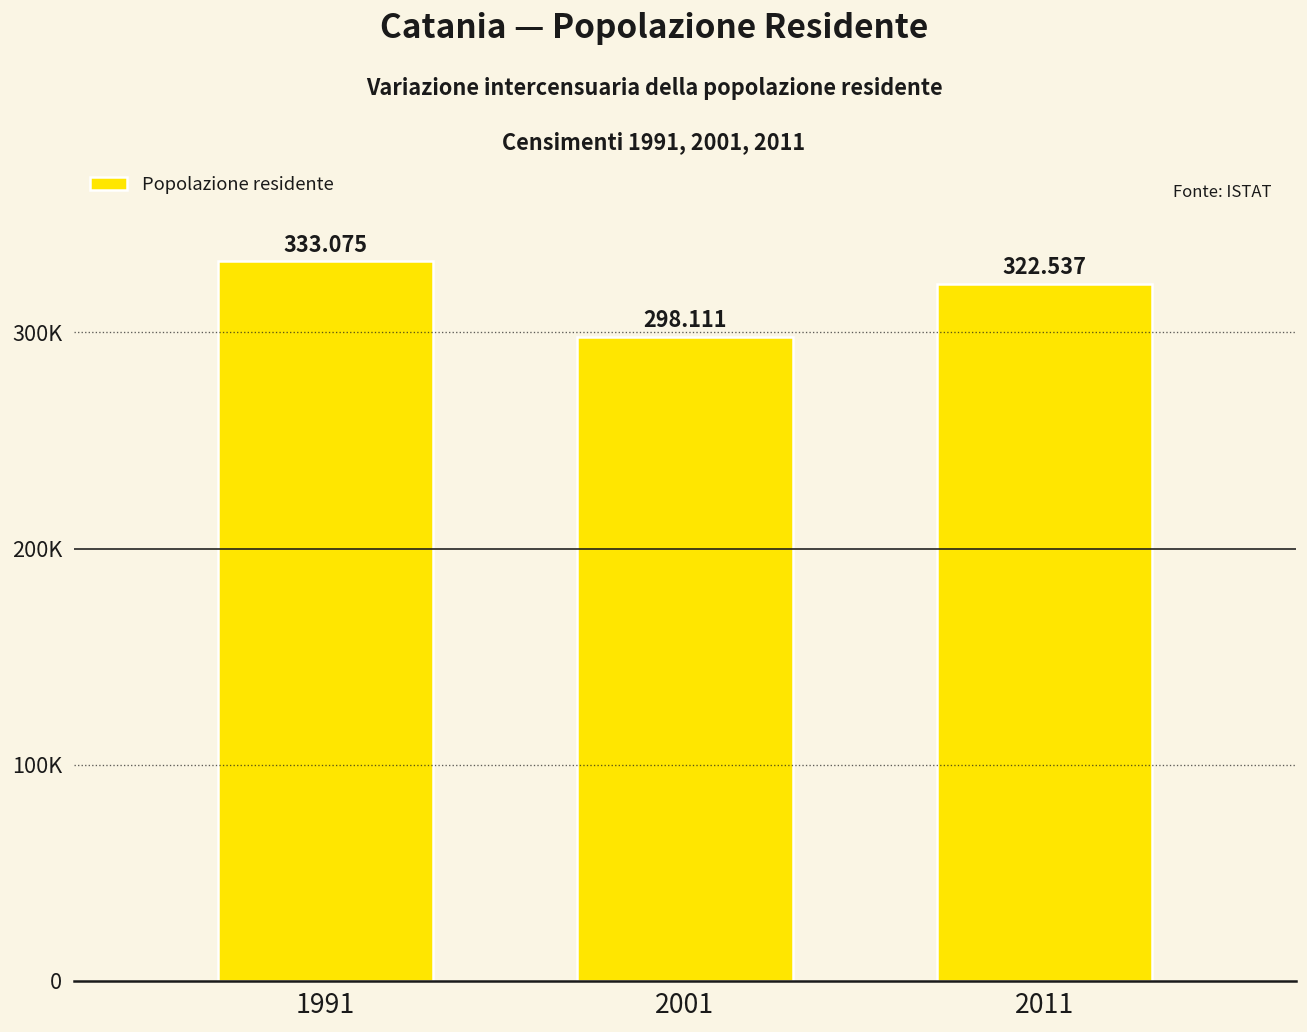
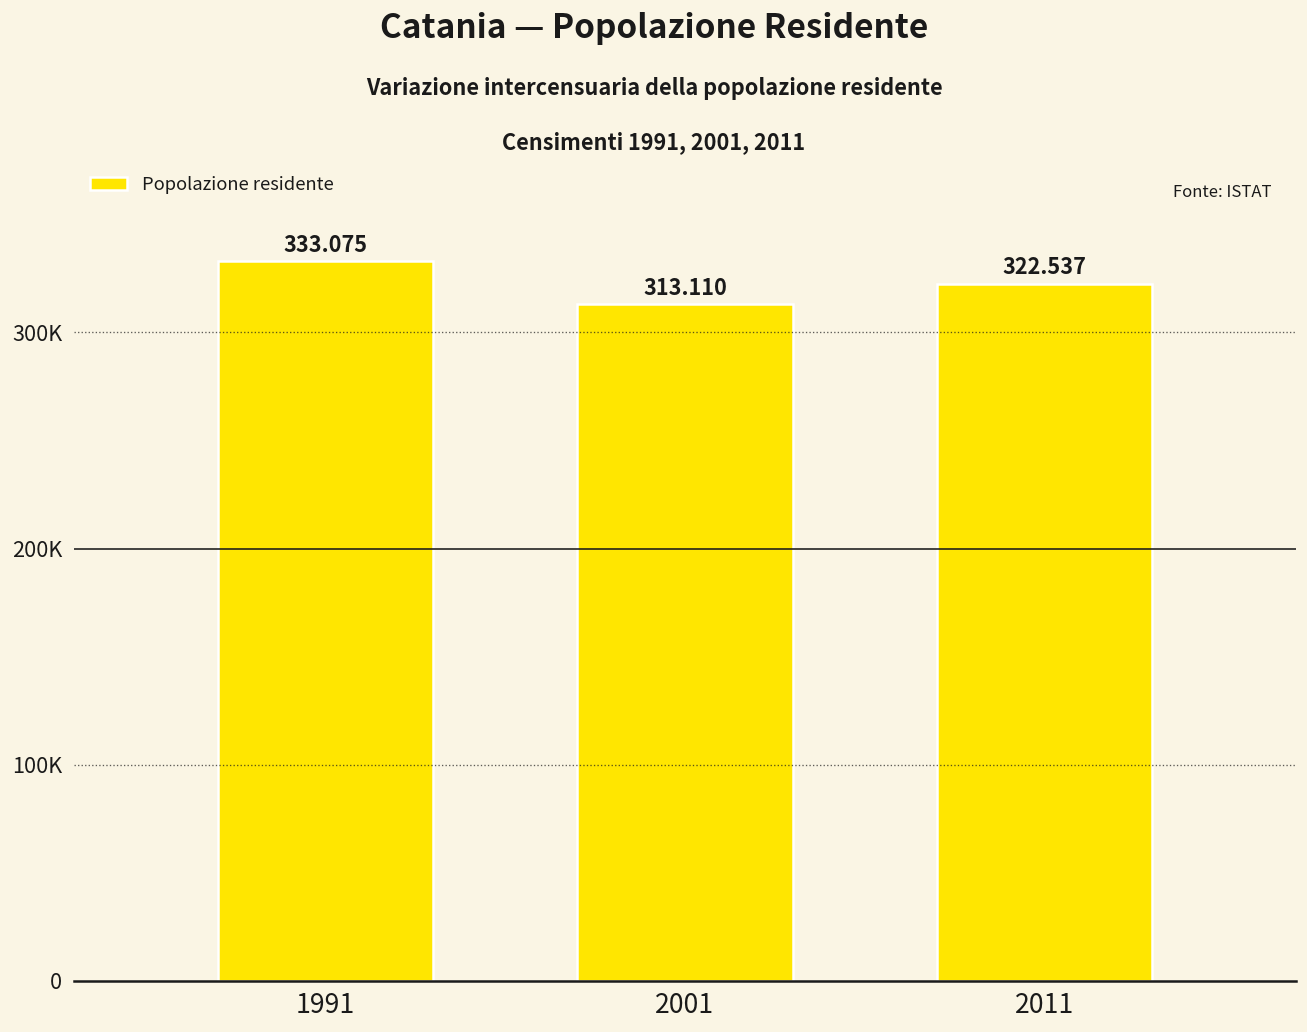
  {
-   "2001": 298.111
+   "2001": 313.110
  }
